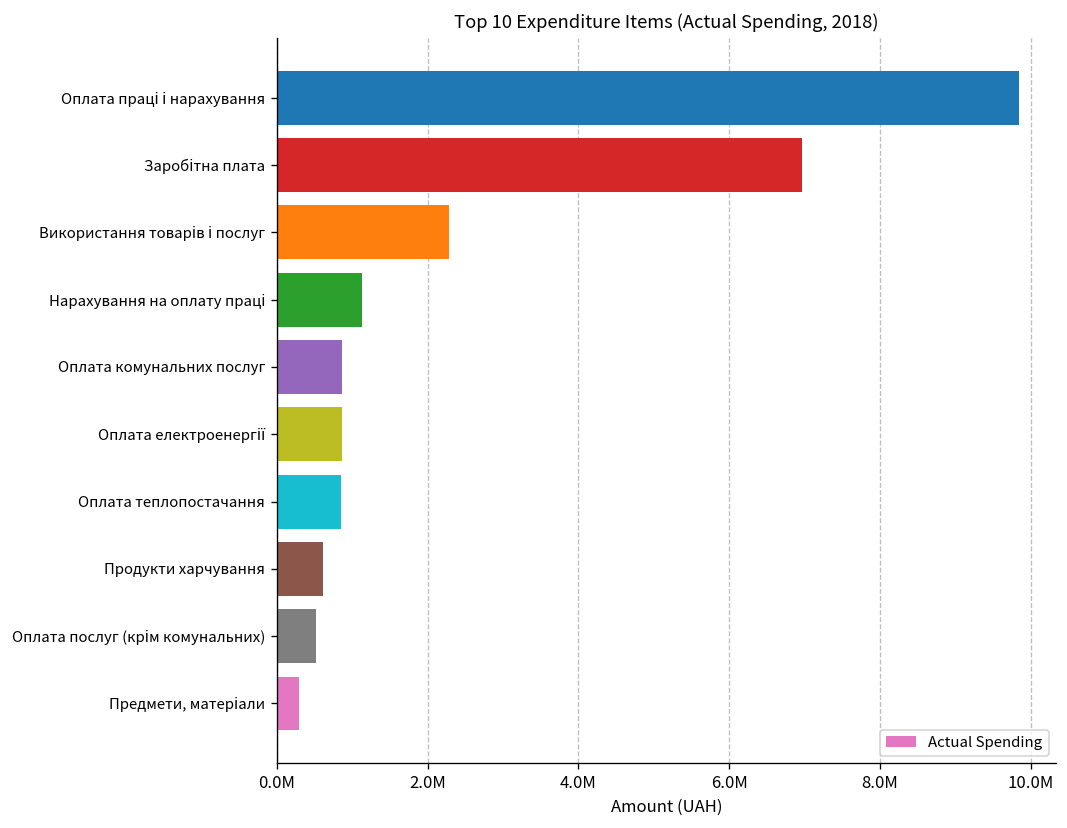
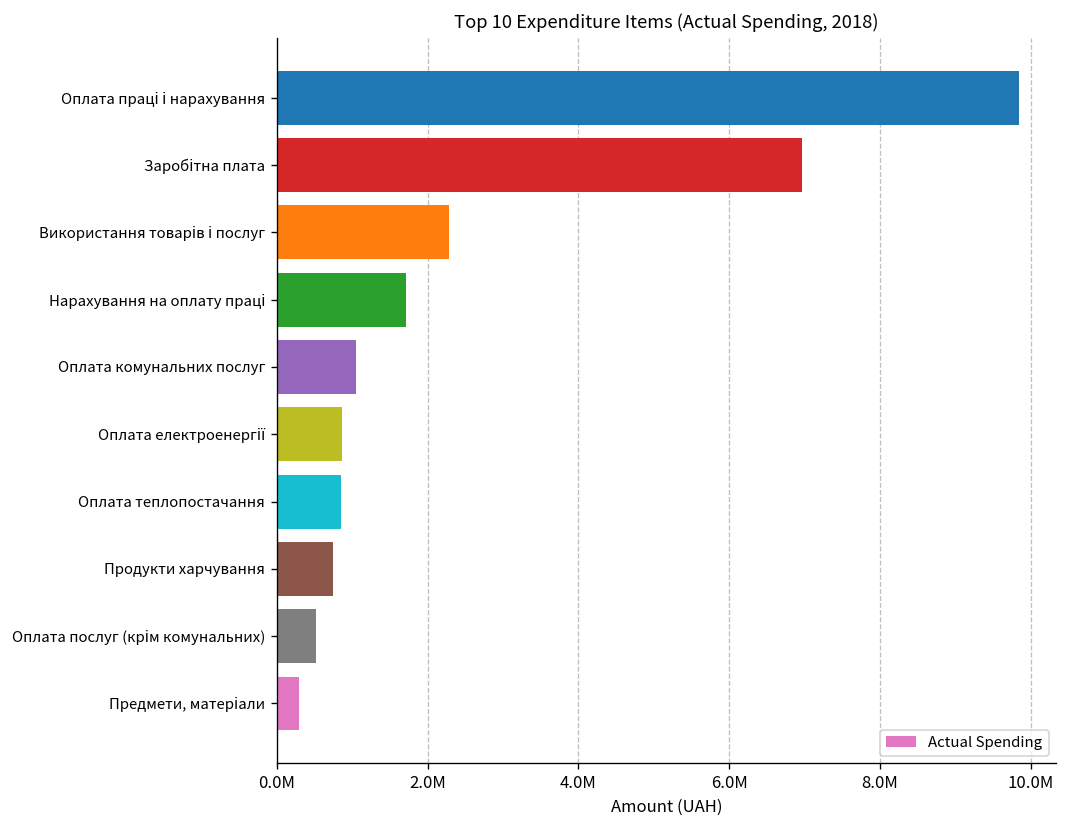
  {
    "Оплата праці і нарахування": 9800000,
    "Заробітна плата": 7000000,
    "Використання товарів і послуг": 2300000,
-   "Нарахування на оплату праці": 1100000,
-   "Оплата комунальних послуг": 900000,
+   "Нарахування на оплату праці": 1700000,
+   "Оплата комунальних послуг": 1100000,
    "Оплата електроенергії": 900000,
    "Оплата теплопостачання": 900000,
-   "Продукти харчування": 600000,
+   "Продукти харчування": 700000,
    "Оплата послуг (крім комунальних)": 500000,
    "Предмети, матеріали": 300000
  }
